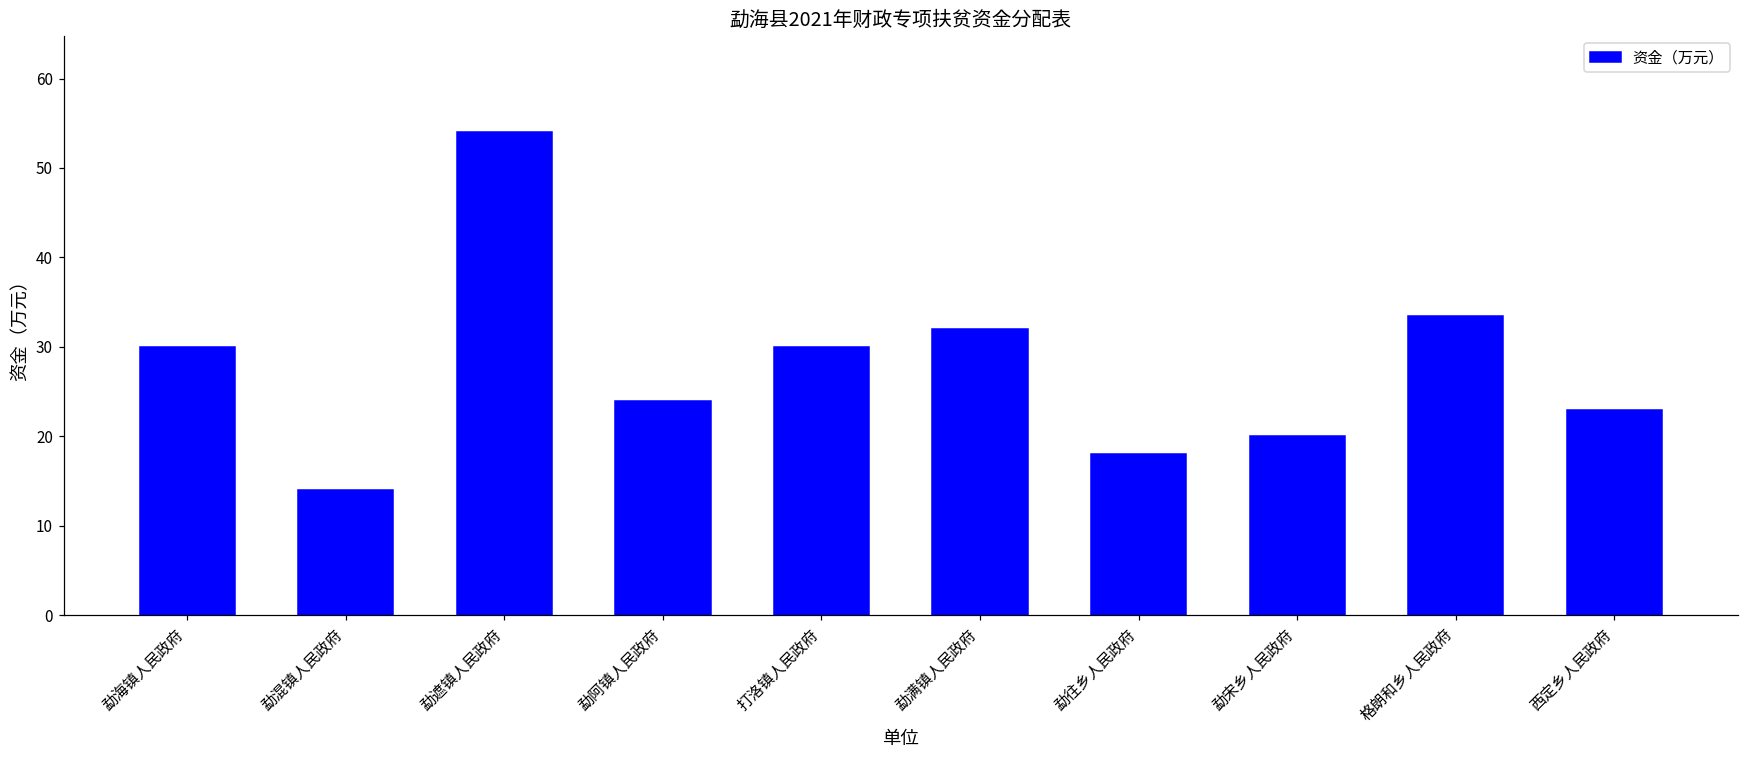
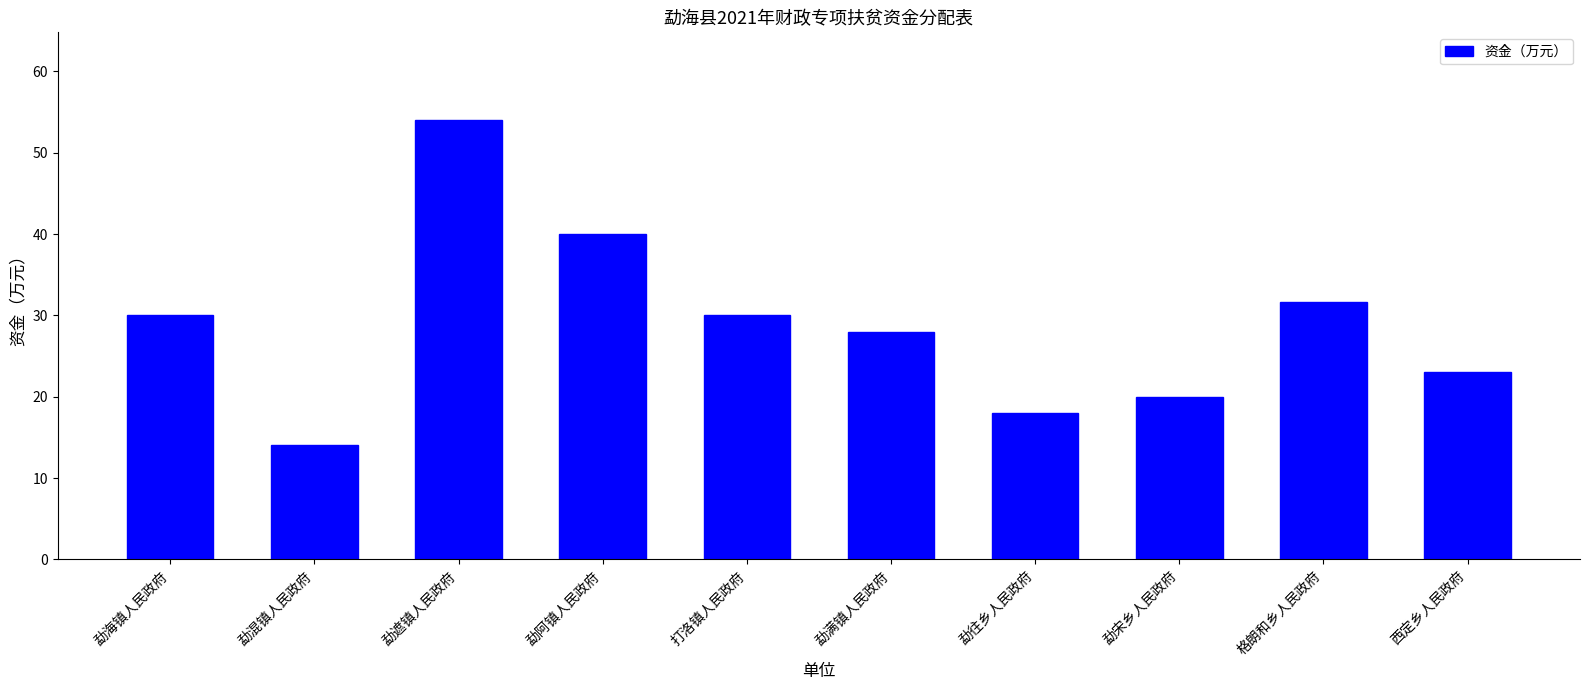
  {
    "勐海镇人民政府": 30,
    "勐混镇人民政府": 14,
    "勐遮镇人民政府": 54,
-   "勐阿镇人民政府": 24,
+   "勐阿镇人民政府": 40,
    "打洛镇人民政府": 30,
-   "勐满镇人民政府": 32,
+   "勐满镇人民政府": 28,
    "勐往乡人民政府": 18,
    "勐宋乡人民政府": 20,
-   "格朗和乡人民政府": 34,
+   "格朗和乡人民政府": 32,
    "西定乡人民政府": 23
  }
